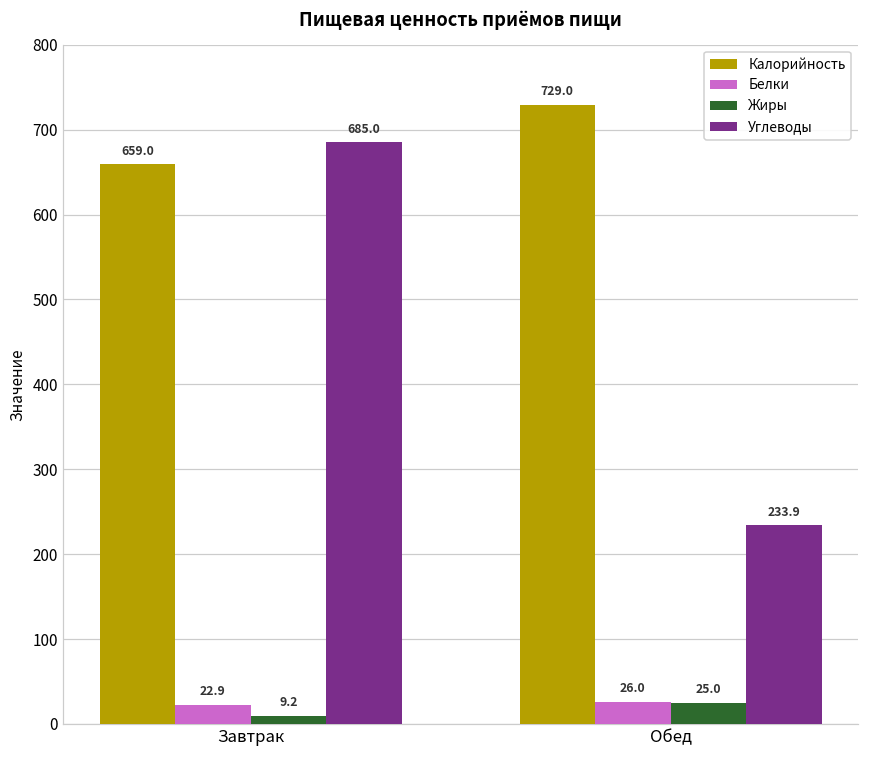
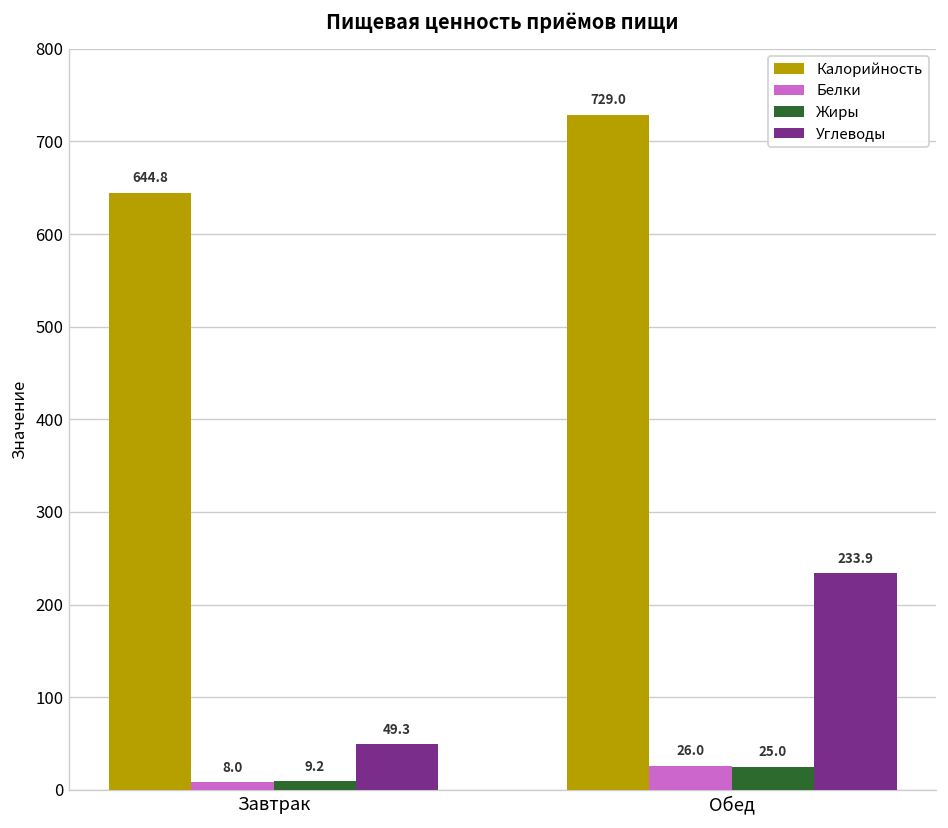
  {
    "Калорийность": {
-     "Завтрак": 659.0,
+     "Завтрак": 644.8,
      "Обед": 729.0
    },
    "Белки": {
-     "Завтрак": 22.9,
+     "Завтрак": 8.0,
      "Обед": 26.0
    },
    "Жиры": {
      "Завтрак": 9.2,
      "Обед": 25.0
    },
    "Углеводы": {
-     "Завтрак": 685.0,
+     "Завтрак": 49.3,
      "Обед": 233.9
    }
  }
